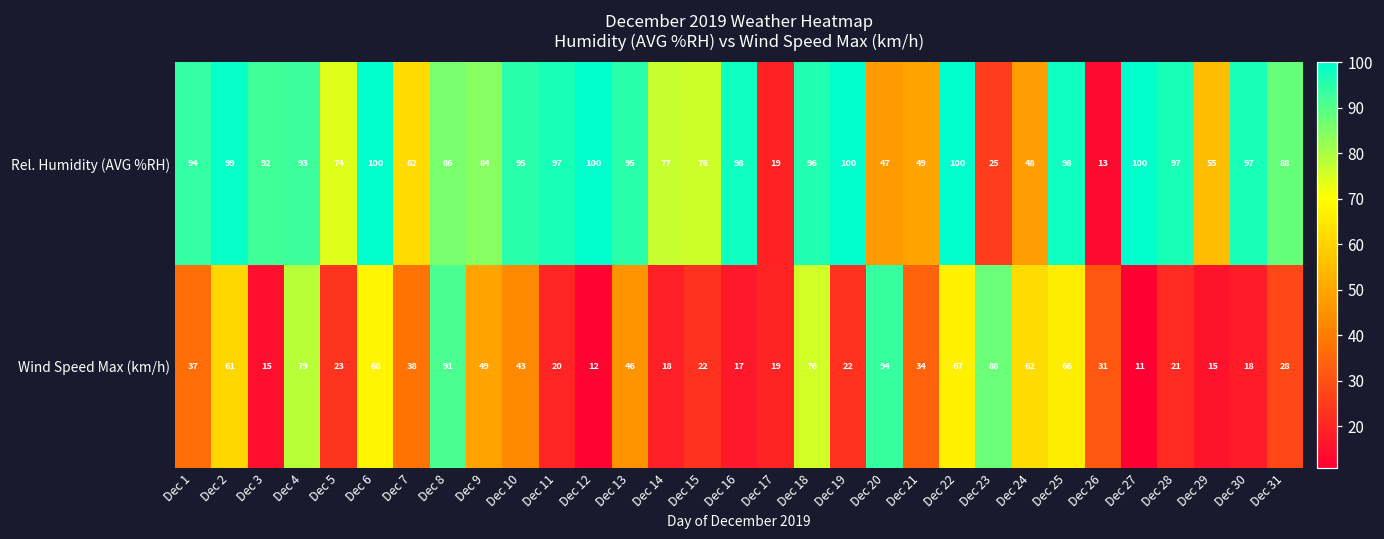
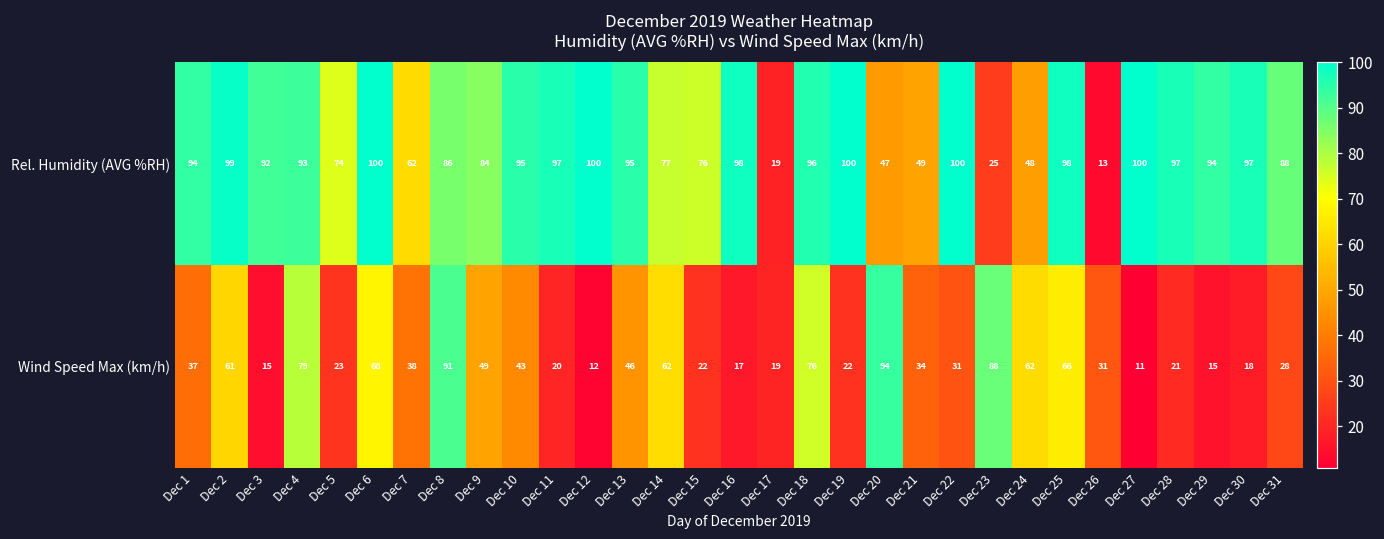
  {
    "Rel. Humidity (AVG %RH)": {
      "Dec 1": 94,
      "Dec 2": 99,
      "Dec 3": 92,
      "Dec 4": 93,
      "Dec 5": 74,
      "Dec 6": 100,
      "Dec 7": 62,
      "Dec 8": 86,
      "Dec 9": 84,
      "Dec 10": 95,
      "Dec 11": 97,
      "Dec 12": 100,
      "Dec 13": 95,
      "Dec 14": 77,
      "Dec 15": 76,
      "Dec 16": 98,
      "Dec 17": 19,
      "Dec 18": 96,
      "Dec 19": 100,
      "Dec 20": 47,
      "Dec 21": 49,
      "Dec 22": 100,
      "Dec 23": 25,
      "Dec 24": 48,
      "Dec 25": 98,
      "Dec 26": 13,
      "Dec 27": 100,
      "Dec 28": 97,
-     "Dec 29": 55,
+     "Dec 29": 94,
      "Dec 30": 97,
      "Dec 31": 88
    },
    "Wind Speed Max (km/h)": {
      "Dec 1": 37,
      "Dec 2": 61,
      "Dec 3": 15,
      "Dec 4": 79,
      "Dec 5": 23,
      "Dec 6": 68,
      "Dec 7": 38,
      "Dec 8": 91,
      "Dec 9": 49,
      "Dec 10": 43,
      "Dec 11": 20,
      "Dec 12": 12,
      "Dec 13": 46,
-     "Dec 14": 18,
+     "Dec 14": 62,
      "Dec 15": 22,
      "Dec 16": 17,
      "Dec 17": 19,
      "Dec 18": 76,
      "Dec 19": 22,
      "Dec 20": 94,
      "Dec 21": 34,
-     "Dec 22": 67,
+     "Dec 22": 31,
      "Dec 23": 88,
      "Dec 24": 62,
      "Dec 25": 66,
      "Dec 26": 31,
      "Dec 27": 11,
      "Dec 28": 21,
      "Dec 29": 15,
      "Dec 30": 18,
      "Dec 31": 28
    }
  }
